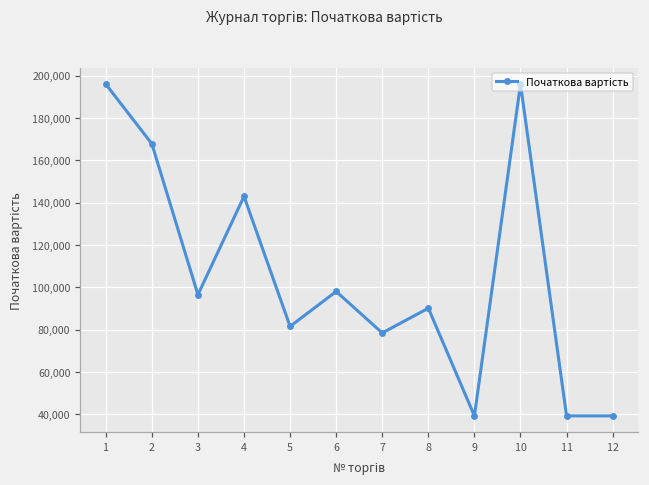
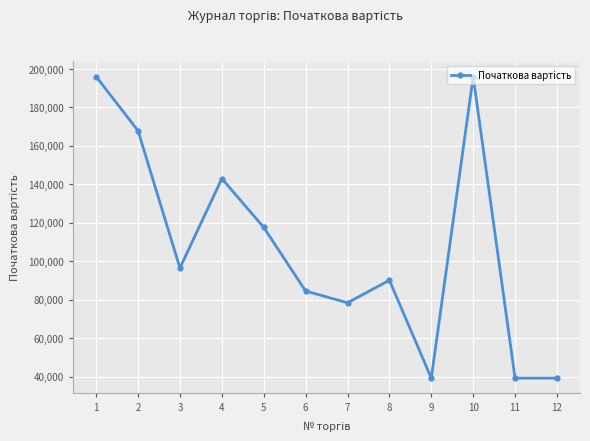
  {
    "1": "196,000",
    "2": "168,000",
    "3": "97,000",
    "4": "143,000",
-   "5": "82,000",
-   "6": "98,000",
+   "5": "118,000",
+   "6": "85,000",
    "7": "78,000",
    "8": "90,000",
    "9": "39,000",
    "11": "39,000",
    "12": "39,000"
  }
